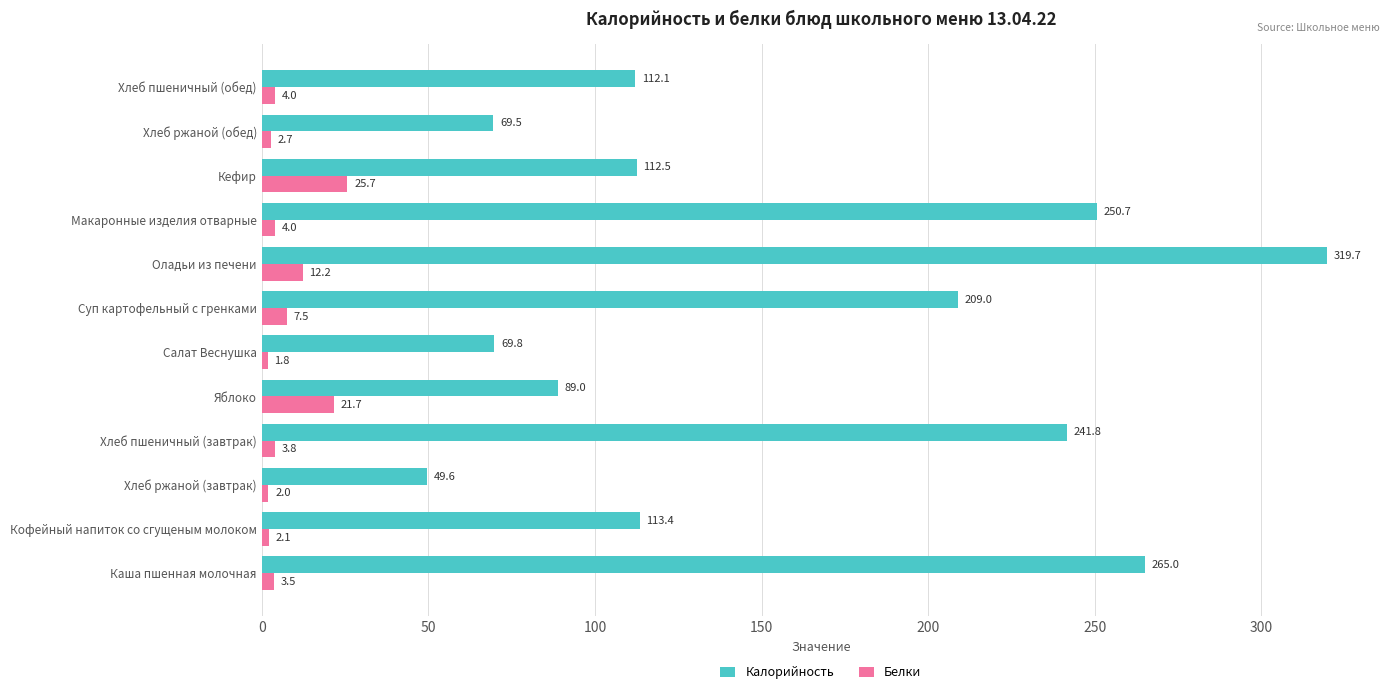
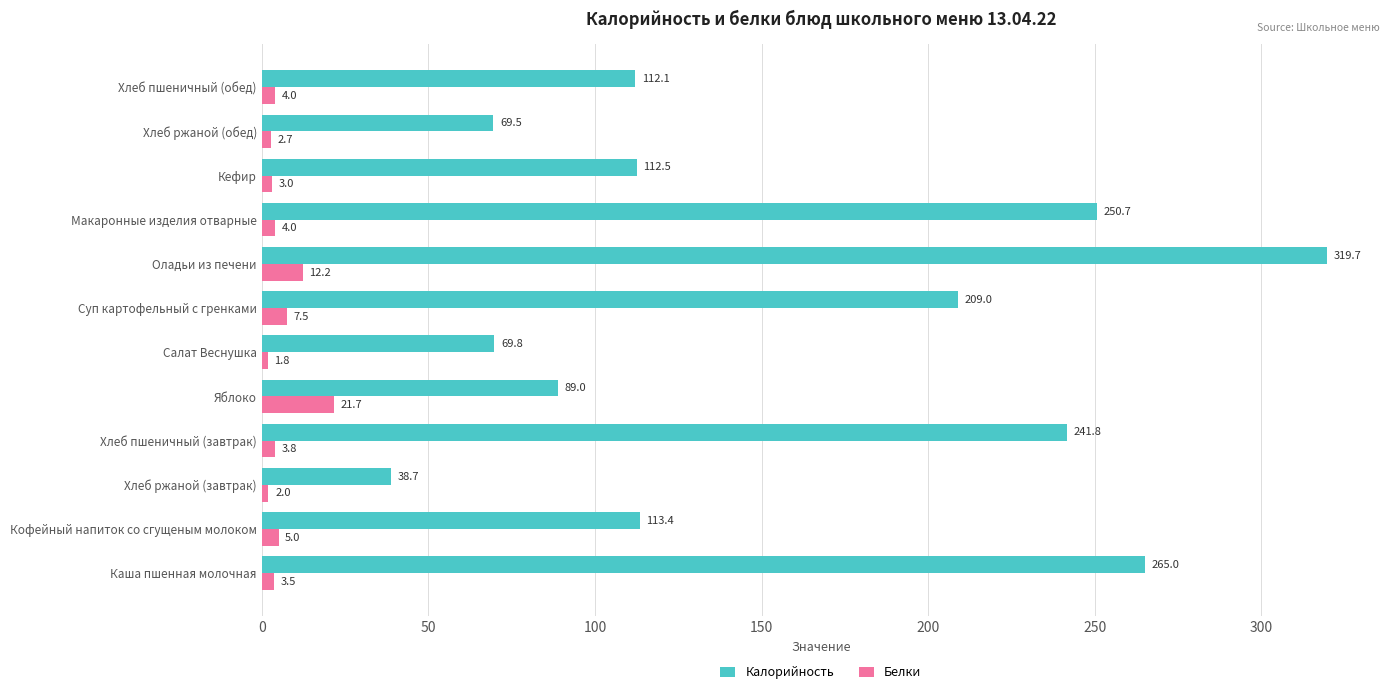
  {
    "Калорийность": {
      "Хлеб пшеничный (обед)": 112.1,
      "Хлеб ржаной (обед)": 69.5,
      "Кефир": 112.5,
      "Макаронные изделия отварные": 250.7,
      "Оладьи из печени": 319.7,
      "Суп картофельный с гренками": 209.0,
      "Салат Веснушка": 69.8,
      "Яблоко": 89.0,
      "Хлеб пшеничный (завтрак)": 241.8,
-     "Хлеб ржаной (завтрак)": 49.6,
+     "Хлеб ржаной (завтрак)": 38.7,
      "Кофейный напиток со сгущеным молоком": 113.4,
      "Каша пшенная молочная": 265.0
    },
    "Белки": {
      "Хлеб пшеничный (обед)": 4.0,
      "Хлеб ржаной (обед)": 2.7,
-     "Кефир": 25.7,
+     "Кефир": 3.0,
      "Макаронные изделия отварные": 4.0,
      "Оладьи из печени": 12.2,
      "Суп картофельный с гренками": 7.5,
      "Салат Веснушка": 1.8,
      "Яблоко": 21.7,
      "Хлеб пшеничный (завтрак)": 3.8,
      "Хлеб ржаной (завтрак)": 2.0,
-     "Кофейный напиток со сгущеным молоком": 2.1,
+     "Кофейный напиток со сгущеным молоком": 5.0,
      "Каша пшенная молочная": 3.5
    }
  }
